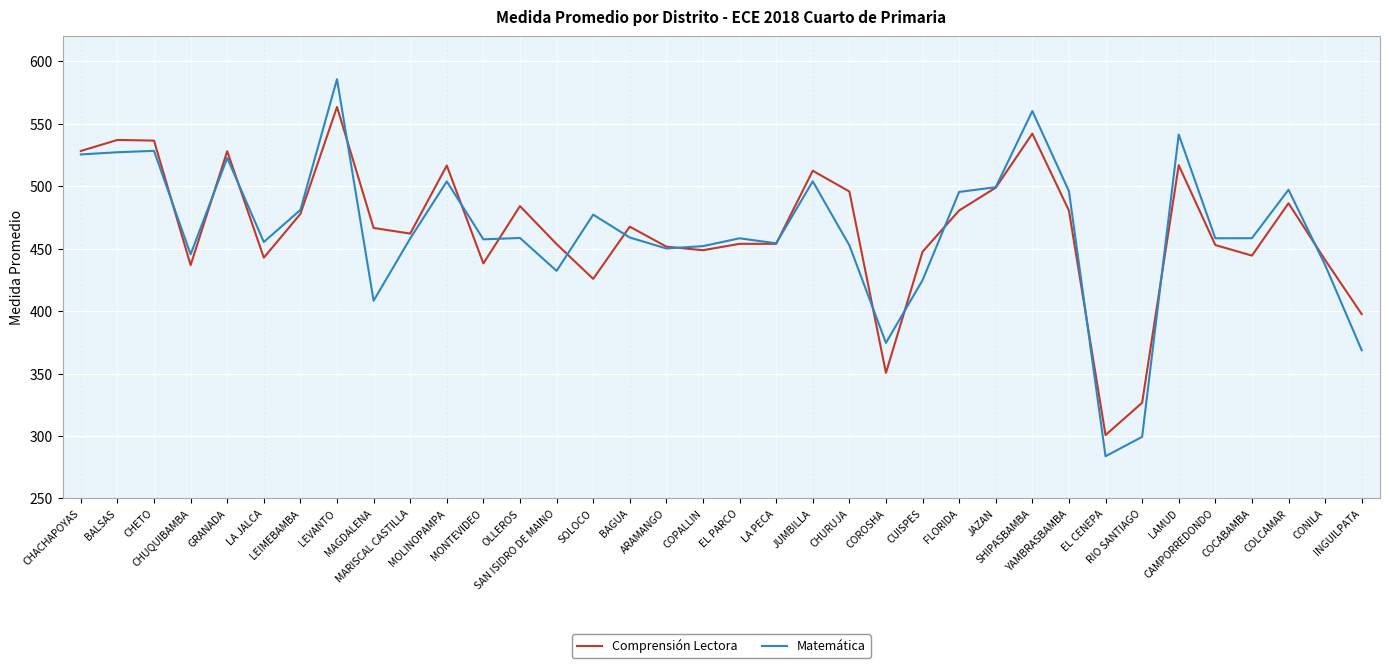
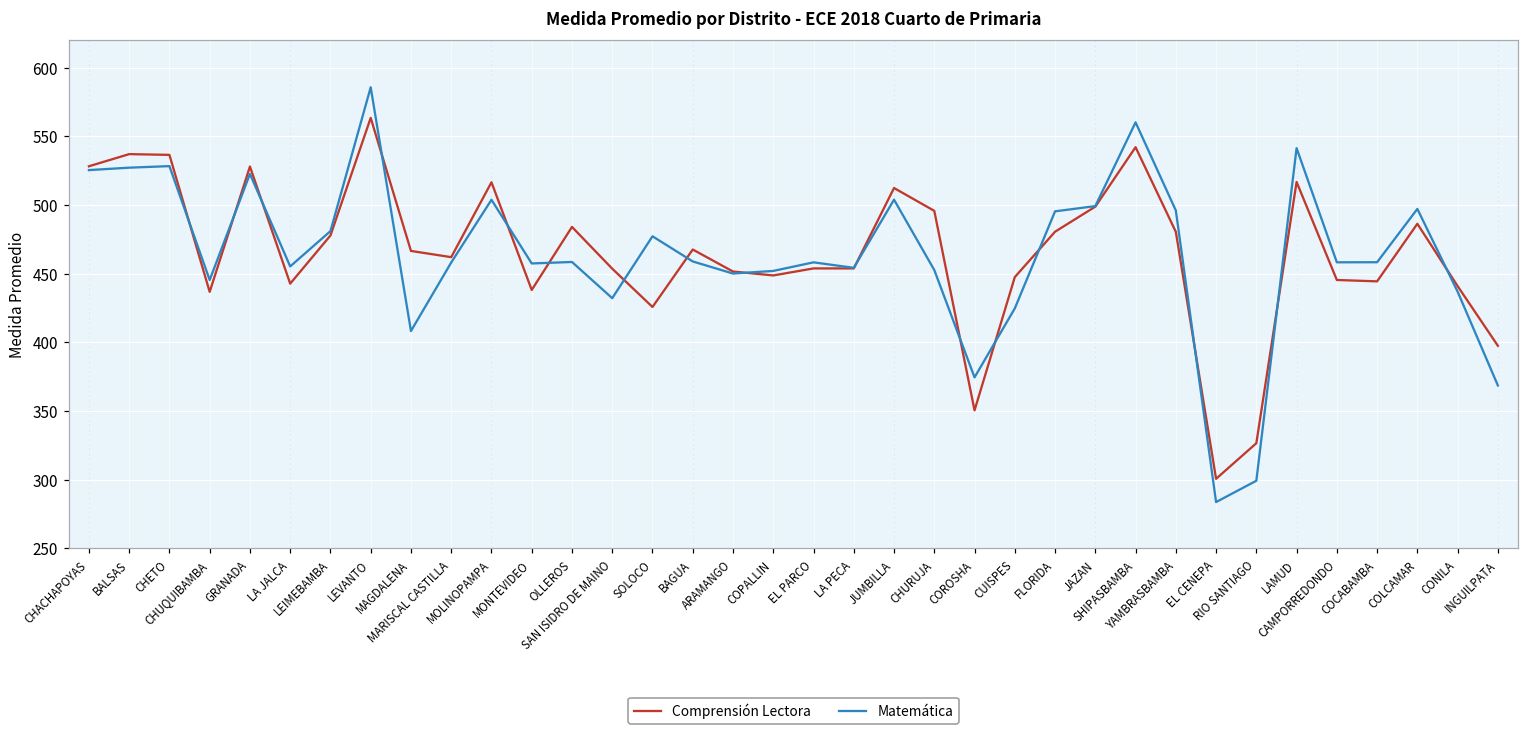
  {
    "Comprensión Lectora": {
      "CHACHAPOYAS": 528,
      "BALSAS": 537,
      "CHETO": 537,
      "CHUQUIBAMBA": 437,
      "GRANADA": 528,
      "LA JALCA": 443,
      "LEIMEBAMBA": 478,
      "LEVANTO": 564,
      "MAGDALENA": 467,
      "MARISCAL CASTILLA": 462,
      "MOLINOPAMPA": 517,
      "MONTEVIDEO": 438,
      "OLLEROS": 484,
      "SAN ISIDRO DE MAINO": 454,
      "SOLOCO": 426,
      "BAGUA": 468,
      "COPALLIN": 449,
      "EL PARCO": 454,
      "JUMBILLA": 512,
      "CHURUJA": 496,
      "COROSHA": 351,
      "CUISPES": 448,
      "FLORIDA": 481,
      "SHIPASBAMBA": 542,
      "YAMBRASBAMBA": 481,
      "EL CENEPA": 301,
      "RIO SANTIAGO": 327,
      "LAMUD": 517,
-     "CAMPORREDONDO": 453,
+     "CAMPORREDONDO": 445,
      "COCABAMBA": 444,
      "COLCAMAR": 486,
      "CONILA": 441,
      "INGUILPATA": 398
    },
    "Matemática": {
      "CHACHAPOYAS": 526,
      "BALSAS": 527,
      "CHETO": 528,
      "CHUQUIBAMBA": 445,
      "GRANADA": 523,
      "LA JALCA": 455,
      "LEIMEBAMBA": 481,
      "LEVANTO": 586,
      "MAGDALENA": 408,
      "MARISCAL CASTILLA": 458,
      "MOLINOPAMPA": 504,
      "MONTEVIDEO": 458,
      "OLLEROS": 459,
      "SAN ISIDRO DE MAINO": 432,
      "SOLOCO": 477,
      "BAGUA": 459,
      "COPALLIN": 452,
      "EL PARCO": 458,
      "JUMBILLA": 504,
      "CHURUJA": 453,
      "COROSHA": 375,
      "CUISPES": 425,
      "FLORIDA": 495,
      "SHIPASBAMBA": 560,
      "YAMBRASBAMBA": 496,
      "EL CENEPA": 284,
      "RIO SANTIAGO": 299,
      "LAMUD": 541,
      "CAMPORREDONDO": 458,
      "COCABAMBA": 458,
      "COLCAMAR": 497,
      "CONILA": 437,
      "INGUILPATA": 369
    }
  }
